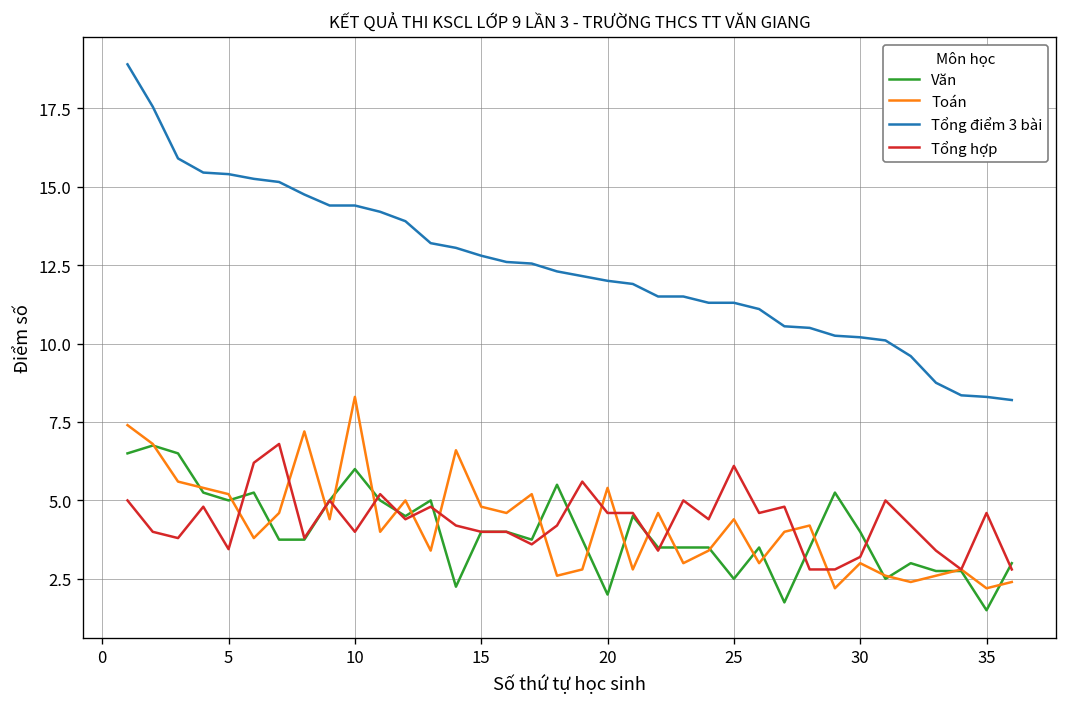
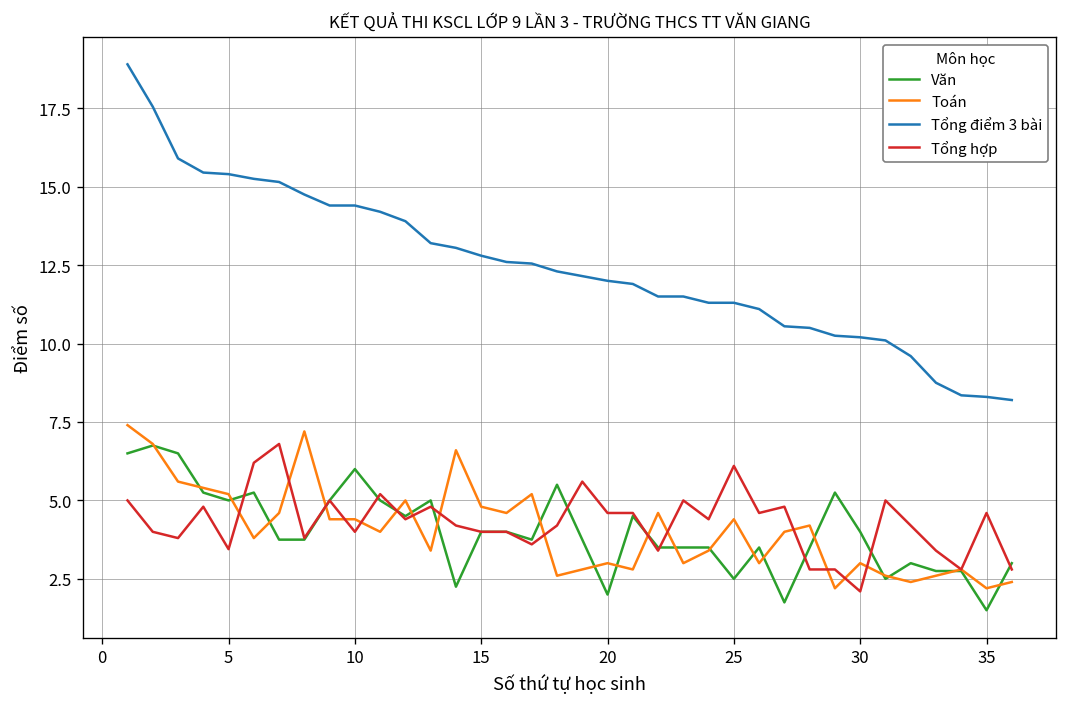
  {
    "Văn": {
      "5": 5.0,
      "10": 6.0,
      "20": 2.0,
      "25": 2.5,
      "30": 4.0,
      "35": 1.5
    },
    "Toán": {
      "5": 5.2,
-     "10": 8.3,
+     "10": 4.4,
      "15": 4.8,
-     "20": 5.4,
+     "20": 3.0,
      "25": 4.4,
      "30": 3.0,
      "35": 2.2
    },
    "Tổng điểm 3 bài": {
      "5": 15.4,
      "10": 14.4,
      "15": 12.8,
      "20": 12.0,
      "25": 11.3,
      "30": 10.2,
      "35": 8.3
    },
    "Tổng hợp": {
      "5": 3.4,
      "10": 4.0,
      "20": 4.6,
      "25": 6.1,
-     "30": 3.2,
+     "30": 2.1,
      "35": 4.6
    }
  }
